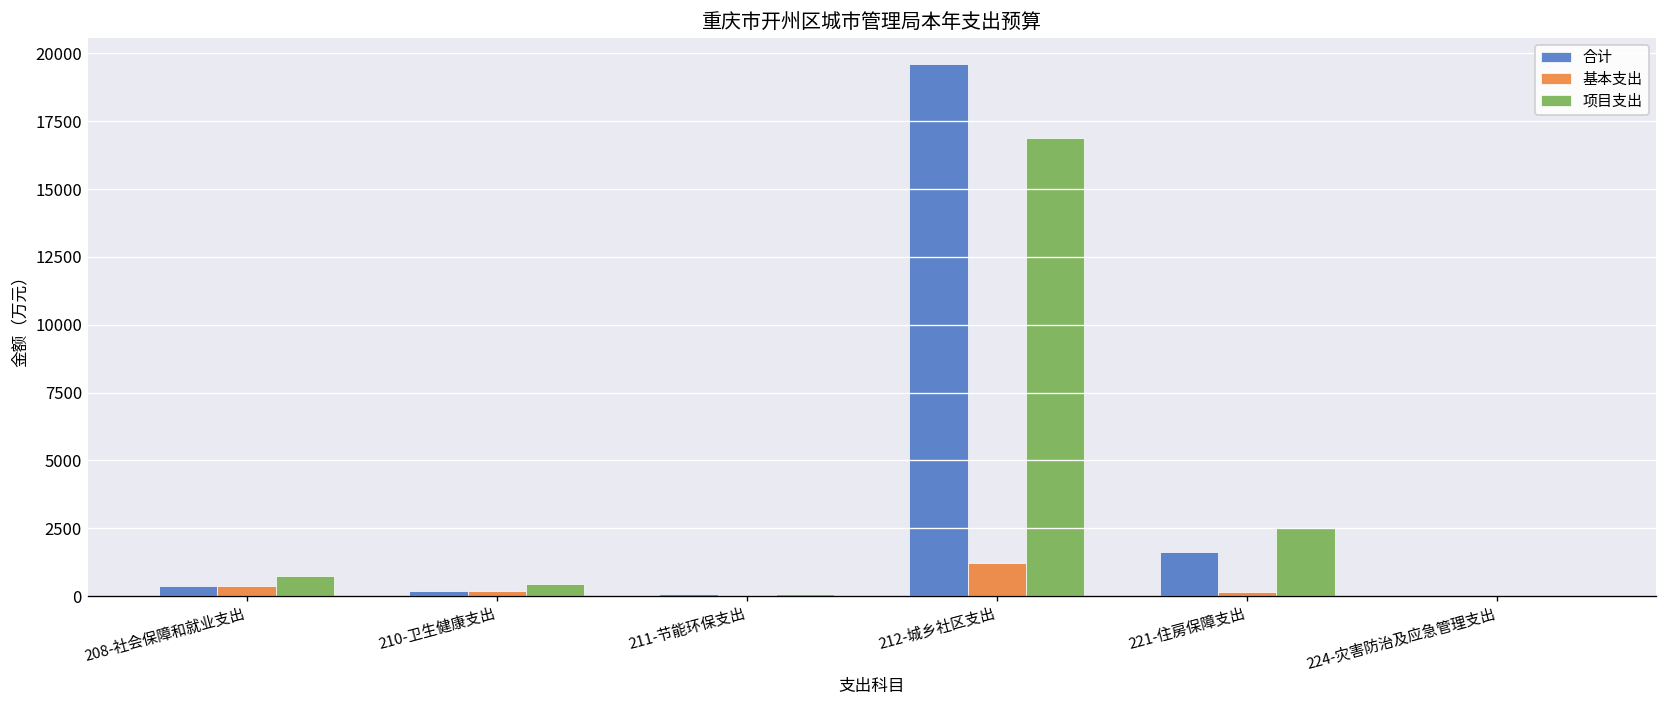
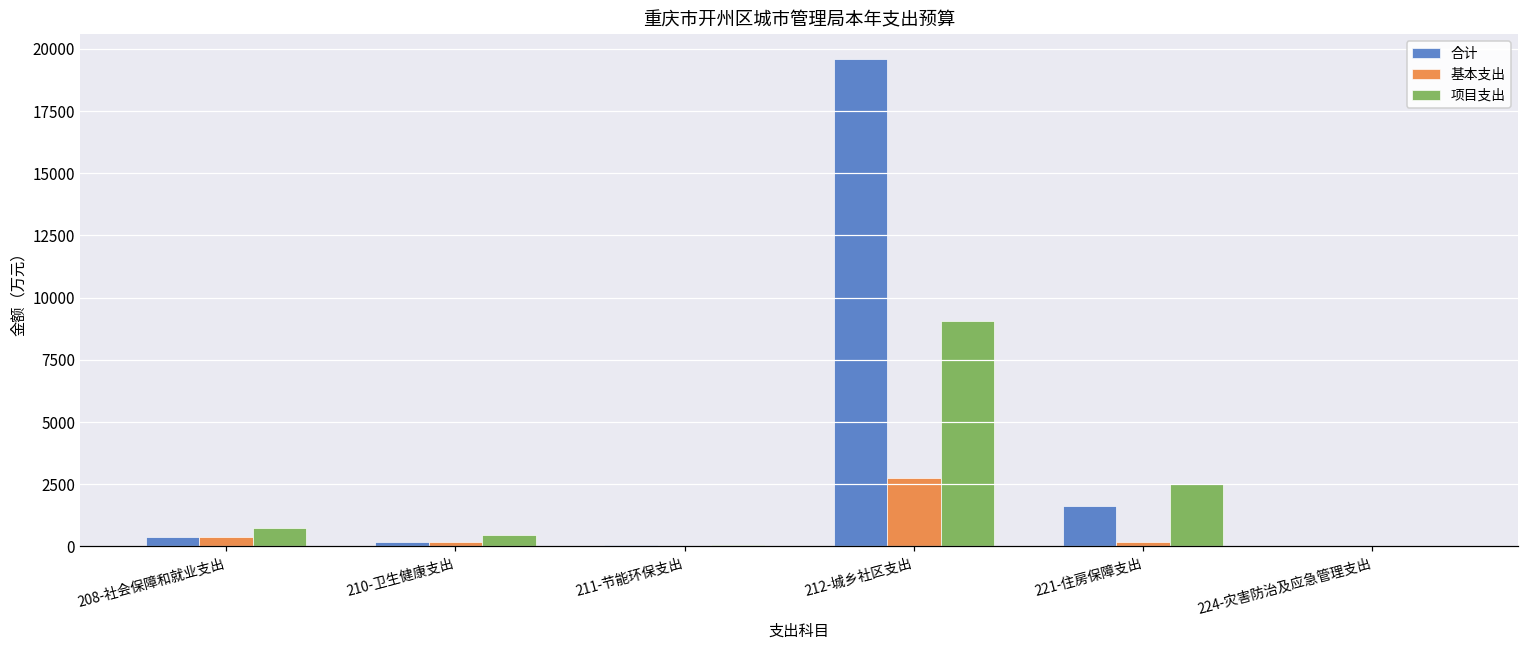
  {
    "合计": {
      "208-社会保障和就业支出": 400,
      "210-卫生健康支出": 200,
      "212-城乡社区支出": 19600,
      "221-住房保障支出": 1600
    },
    "基本支出": {
      "208-社会保障和就业支出": 400,
      "210-卫生健康支出": 200,
      "211-节能环保支出": 0,
-     "212-城乡社区支出": 1200,
+     "212-城乡社区支出": 2700,
      "221-住房保障支出": 200,
      "224-灾害防治及应急管理支出": 0
    },
    "项目支出": {
      "208-社会保障和就业支出": 700,
      "210-卫生健康支出": 500,
-     "212-城乡社区支出": 16900,
+     "212-城乡社区支出": 9100,
      "221-住房保障支出": 2500
    }
  }
